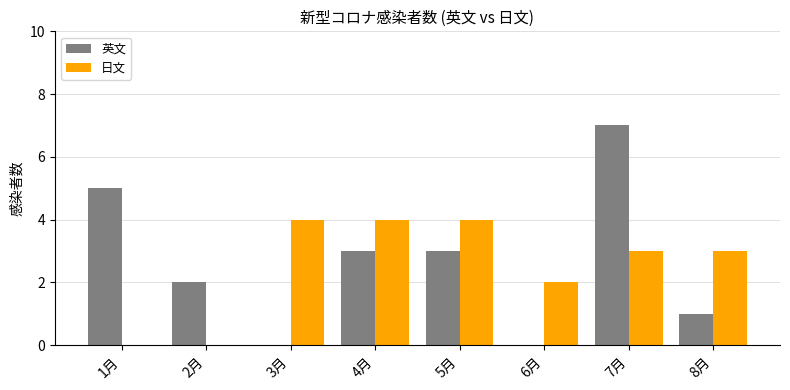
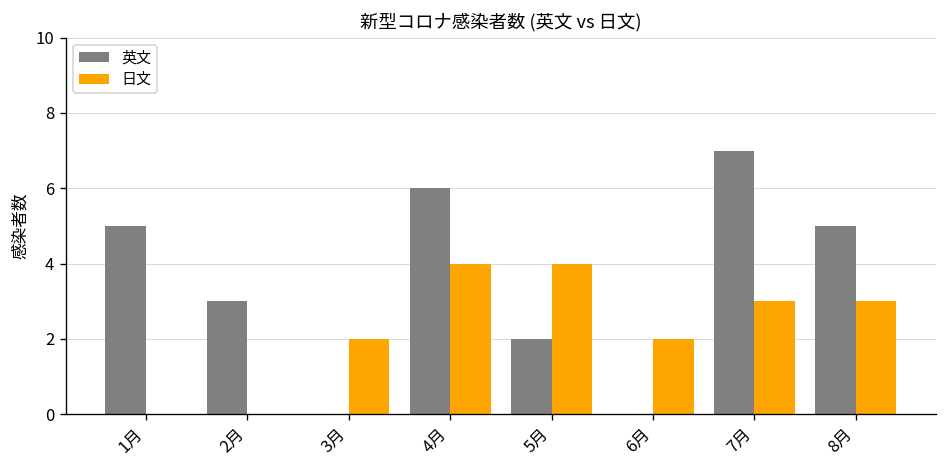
  {
    "英文": {
      "1月": 5,
-     "2月": 2,
+     "2月": 3,
      "3月": 0,
-     "4月": 3,
-     "5月": 3,
+     "4月": 6,
+     "5月": 2,
      "6月": 0,
      "7月": 7,
-     "8月": 1
+     "8月": 5
    },
    "日文": {
      "1月": 0,
      "2月": 0,
-     "3月": 4,
+     "3月": 2,
      "4月": 4,
      "5月": 4,
      "6月": 2,
      "7月": 3,
      "8月": 3
    }
  }
